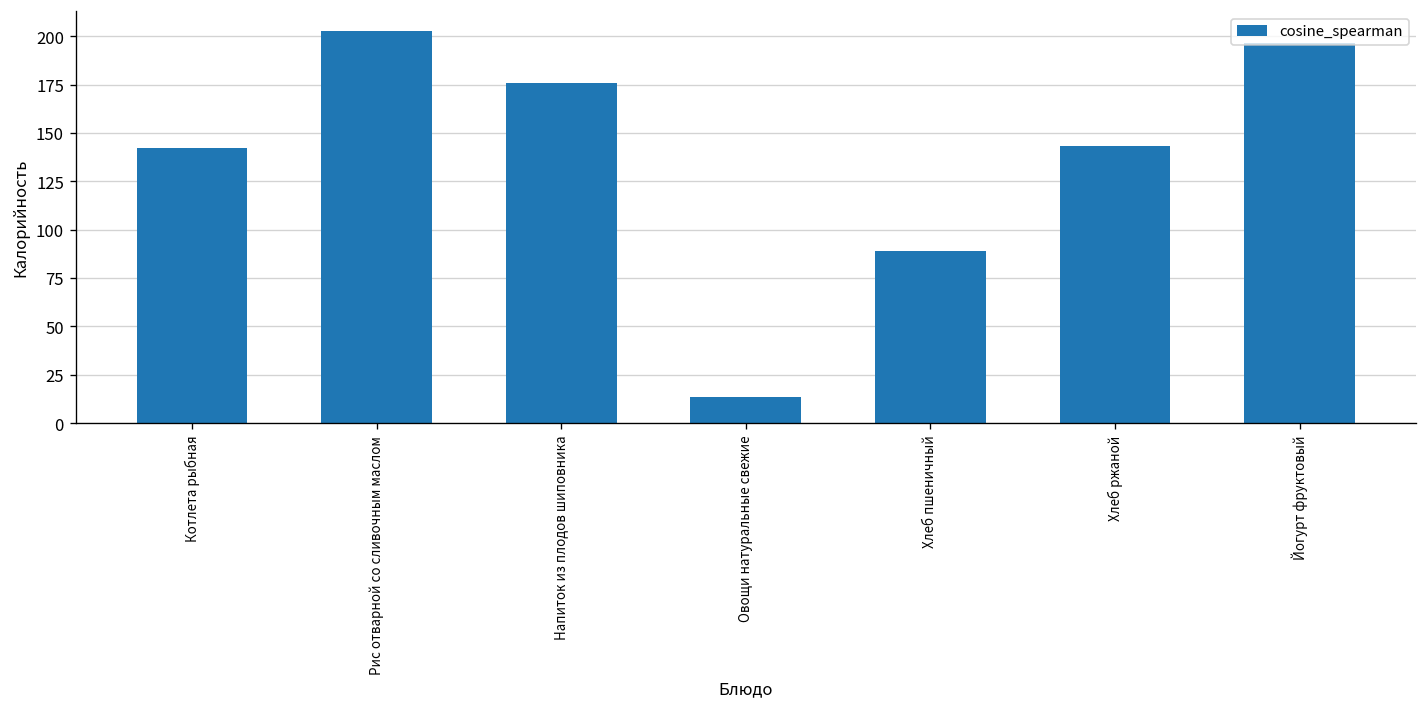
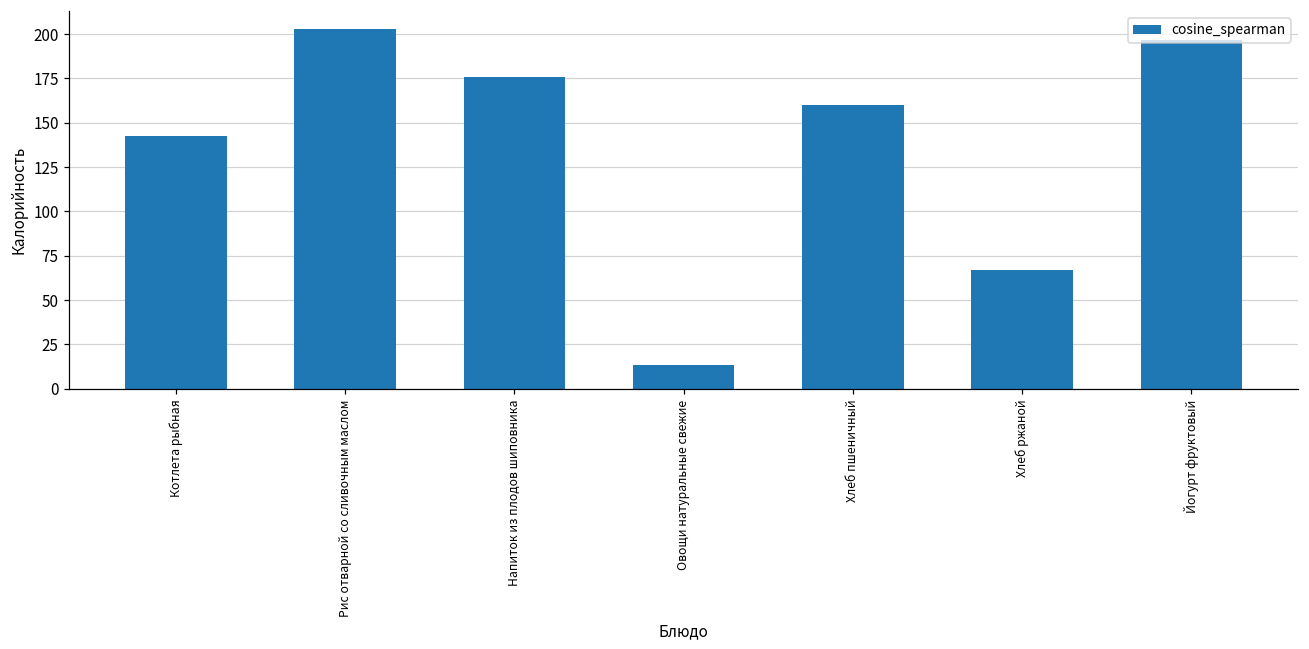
  {
    "Котлета рыбная": 142,
    "Рис отварной со сливочным маслом": 203,
    "Напиток из плодов шиповника": 176,
    "Овощи натуральные свежие": 13,
-   "Хлеб пшеничный": 89,
-   "Хлеб ржаной": 143
+   "Хлеб пшеничный": 160,
+   "Хлеб ржаной": 67
  }
